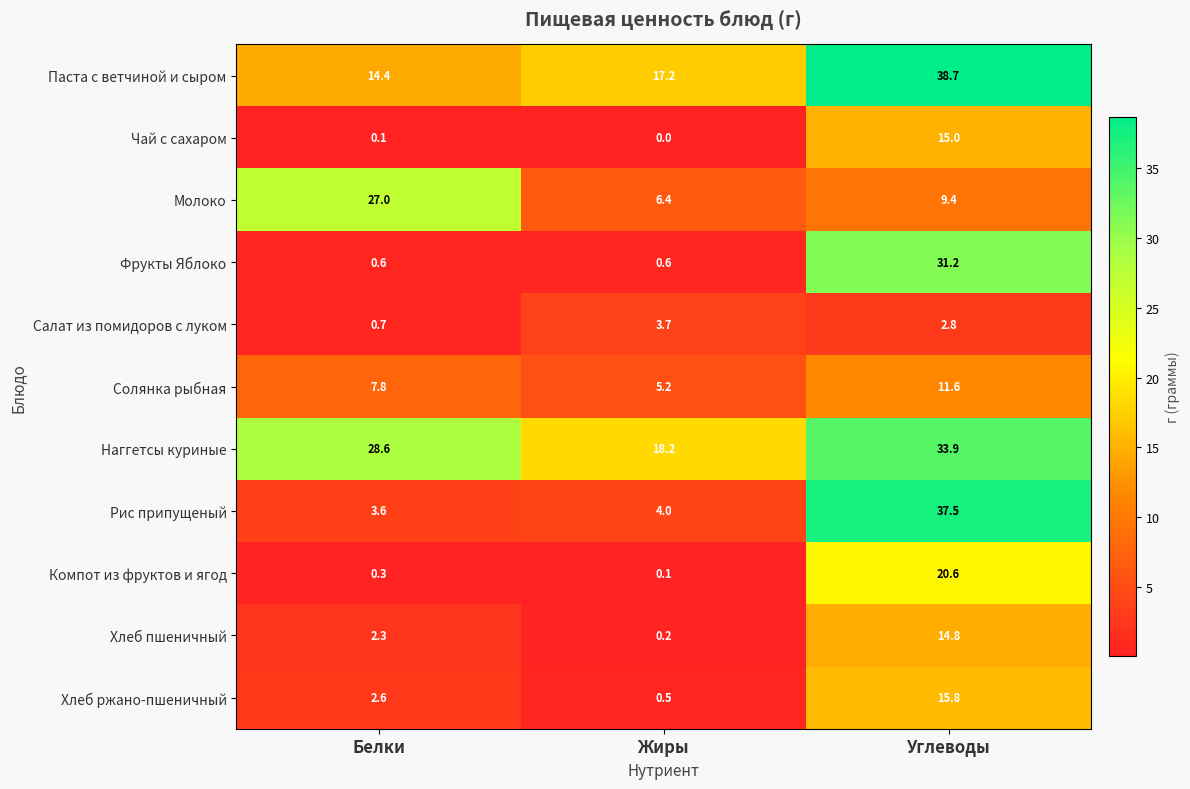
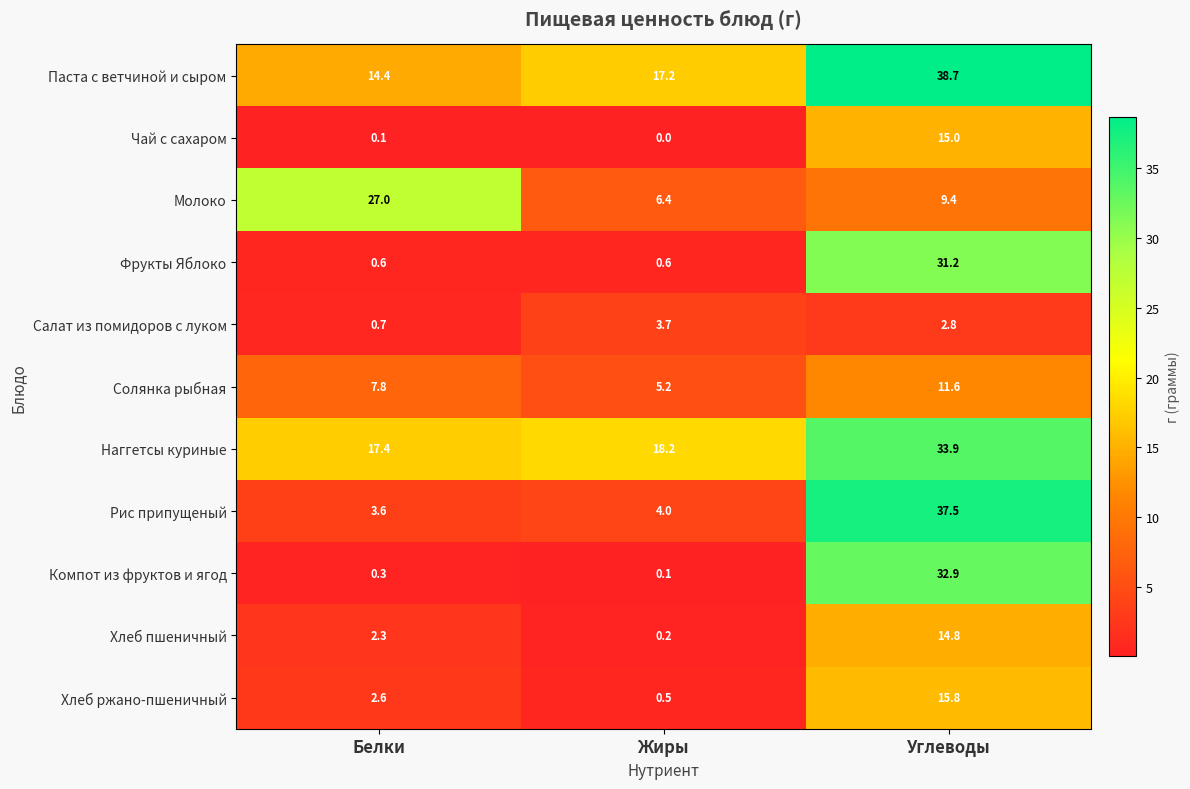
  {
    "Паста с ветчиной и сыром": {
      "Белки": 14.4,
      "Жиры": 17.2,
      "Углеводы": 38.7
    },
    "Чай с сахаром": {
      "Белки": 0.1,
      "Жиры": 0.0,
      "Углеводы": 15.0
    },
    "Молоко": {
      "Белки": 27.0,
      "Жиры": 6.4,
      "Углеводы": 9.4
    },
    "Фрукты Яблоко": {
      "Белки": 0.6,
      "Жиры": 0.6,
      "Углеводы": 31.2
    },
    "Салат из помидоров с луком": {
      "Белки": 0.7,
      "Жиры": 3.7,
      "Углеводы": 2.8
    },
    "Солянка рыбная": {
      "Белки": 7.8,
      "Жиры": 5.2,
      "Углеводы": 11.6
    },
    "Наггетсы куриные": {
-     "Белки": 28.6,
+     "Белки": 17.4,
      "Жиры": 18.2,
      "Углеводы": 33.9
    },
    "Рис припущеный": {
      "Белки": 3.6,
      "Жиры": 4.0,
      "Углеводы": 37.5
    },
    "Компот из фруктов и ягод": {
      "Белки": 0.3,
      "Жиры": 0.1,
-     "Углеводы": 20.6
+     "Углеводы": 32.9
    },
    "Хлеб пшеничный": {
      "Белки": 2.3,
      "Жиры": 0.2,
      "Углеводы": 14.8
    },
    "Хлеб ржано-пшеничный": {
      "Белки": 2.6,
      "Жиры": 0.5,
      "Углеводы": 15.8
    }
  }
